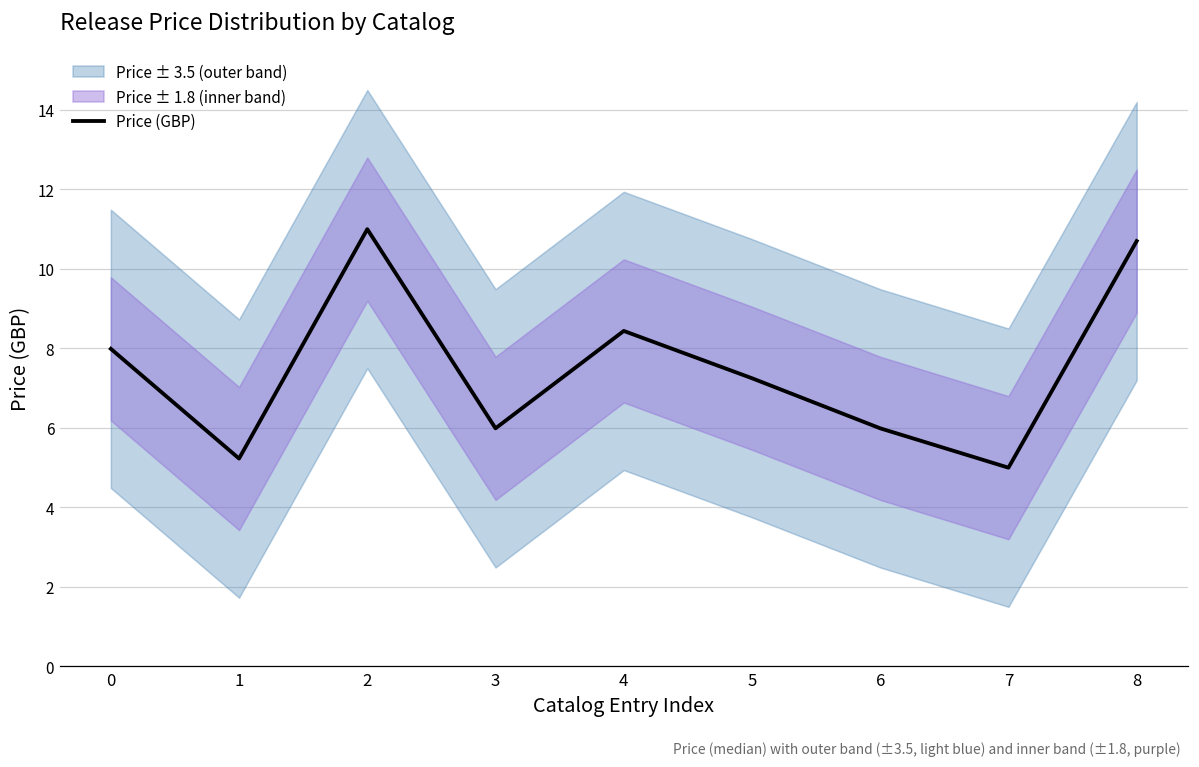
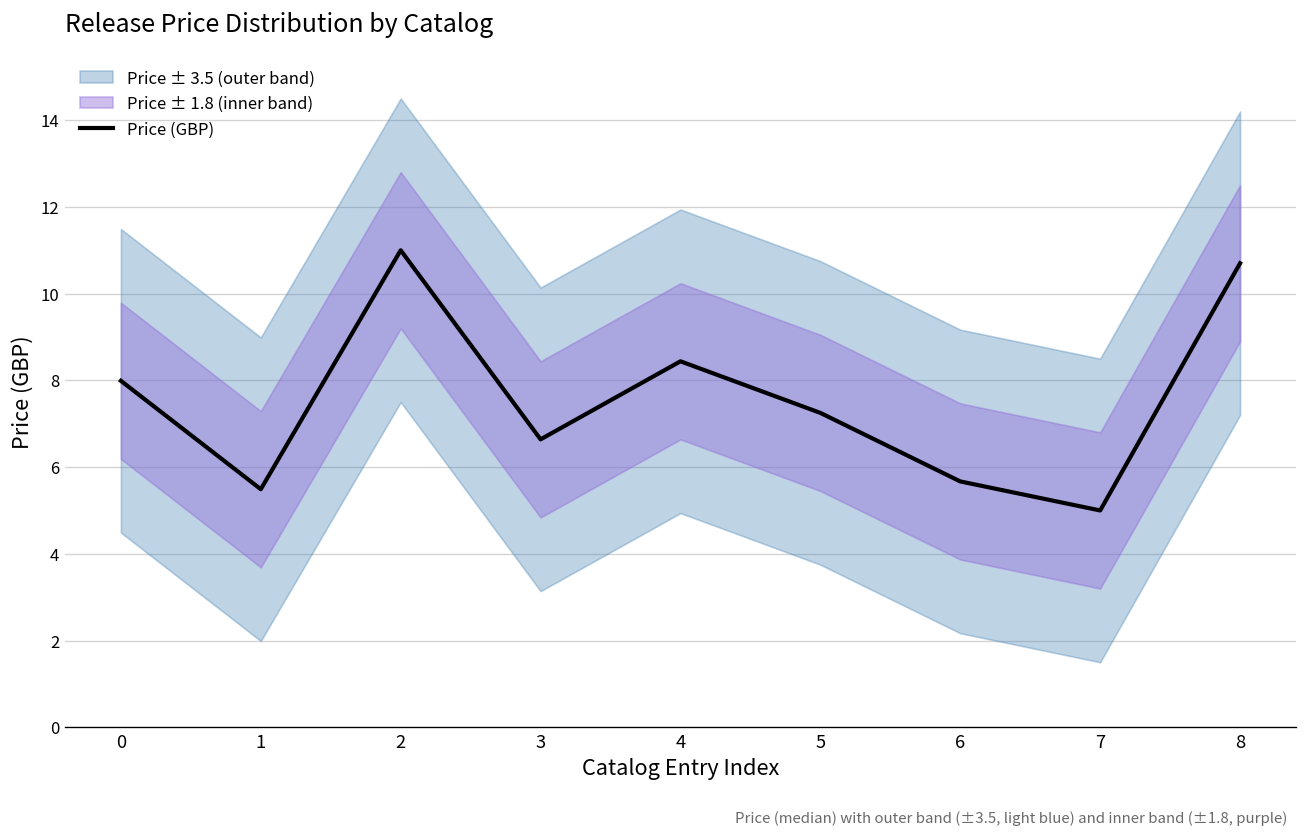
  {
    "Price (GBP)": {
      "0": 8.0,
-     "1": 5.2,
+     "1": 5.5,
      "2": 11.0,
-     "3": 6.0,
+     "3": 6.6,
      "4": 8.4,
      "5": 7.3,
-     "6": 6.0,
+     "6": 5.7,
      "7": 5.0,
      "8": 10.7
    }
  }
